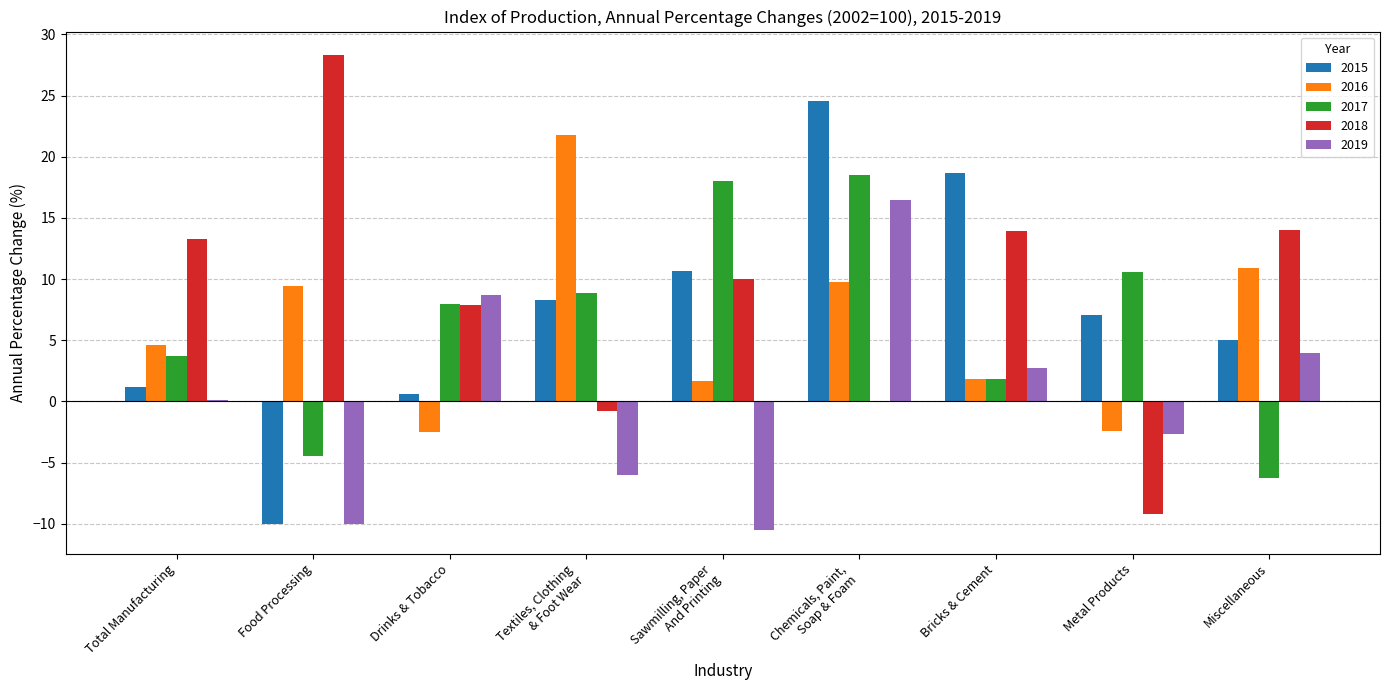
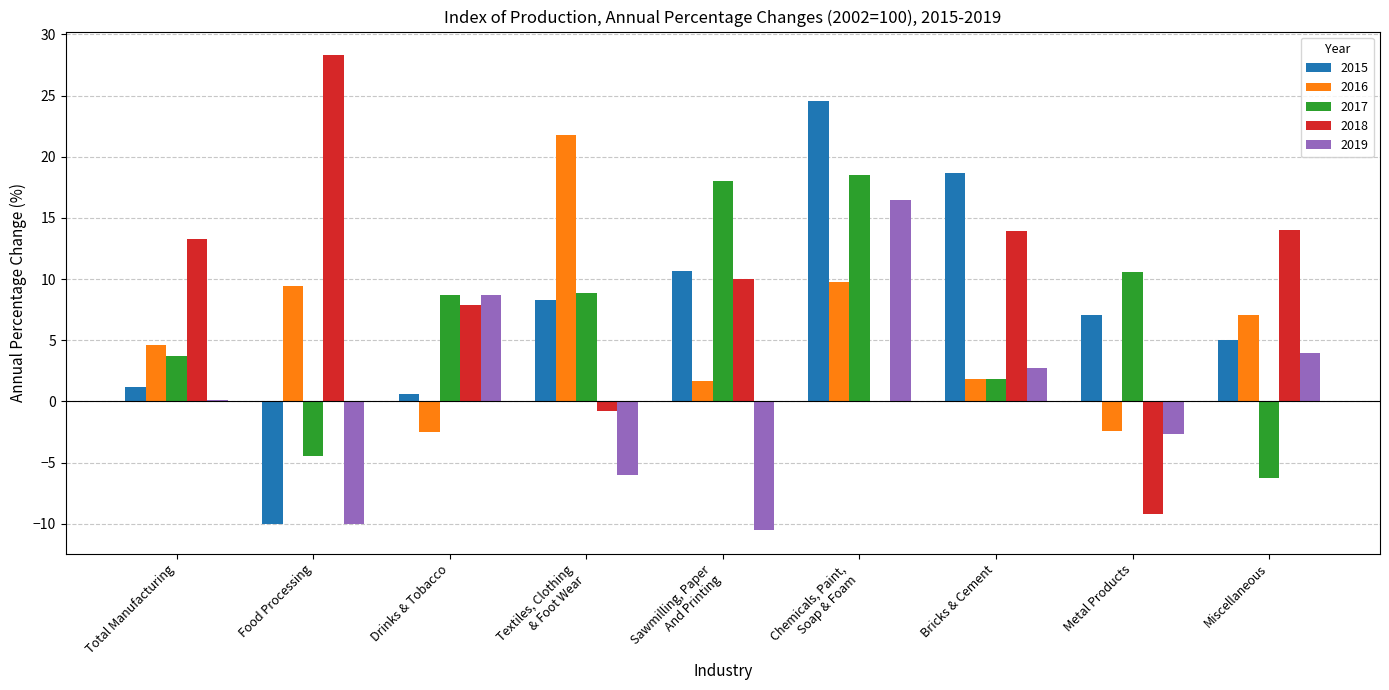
  {
    "2015": {
      "Total Manufacturing": 1.2,
      "Food Processing": -10.0,
      "Drinks & Tobacco": 0.6,
      "Textiles, Clothing & Foot Wear": 8.3,
      "Sawmilling, Paper And Printing": 10.7,
      "Chemicals, Paint, Soap & Foam": 24.6,
      "Bricks & Cement": 18.7,
      "Metal Products": 7.1,
      "Miscellaneous": 5.0
    },
    "2016": {
      "Total Manufacturing": 4.6,
      "Food Processing": 9.4,
      "Drinks & Tobacco": -2.5,
      "Textiles, Clothing & Foot Wear": 21.8,
      "Sawmilling, Paper And Printing": 1.7,
      "Chemicals, Paint, Soap & Foam": 9.8,
      "Bricks & Cement": 1.8,
      "Metal Products": -2.4,
-     "Miscellaneous": 10.9
+     "Miscellaneous": 7.1
    },
    "2017": {
      "Total Manufacturing": 3.7,
      "Food Processing": -4.5,
-     "Drinks & Tobacco": 8.0,
+     "Drinks & Tobacco": 8.7,
      "Textiles, Clothing & Foot Wear": 8.9,
      "Sawmilling, Paper And Printing": 18.0,
      "Chemicals, Paint, Soap & Foam": 18.5,
      "Bricks & Cement": 1.8,
      "Metal Products": 10.6,
      "Miscellaneous": -6.3
    },
    "2018": {
      "Total Manufacturing": 13.3,
      "Food Processing": 28.3,
      "Drinks & Tobacco": 7.9,
      "Textiles, Clothing & Foot Wear": -0.8,
      "Sawmilling, Paper And Printing": 10.0,
      "Chemicals, Paint, Soap & Foam": 0.0,
      "Bricks & Cement": 13.9,
      "Metal Products": -9.2,
      "Miscellaneous": 14.0
    },
    "2019": {
      "Food Processing": -10.0,
      "Drinks & Tobacco": 8.7,
      "Textiles, Clothing & Foot Wear": -6.0,
      "Sawmilling, Paper And Printing": -10.5,
      "Chemicals, Paint, Soap & Foam": 16.5,
      "Bricks & Cement": 2.7,
      "Metal Products": -2.7,
      "Miscellaneous": 4.0
    }
  }
